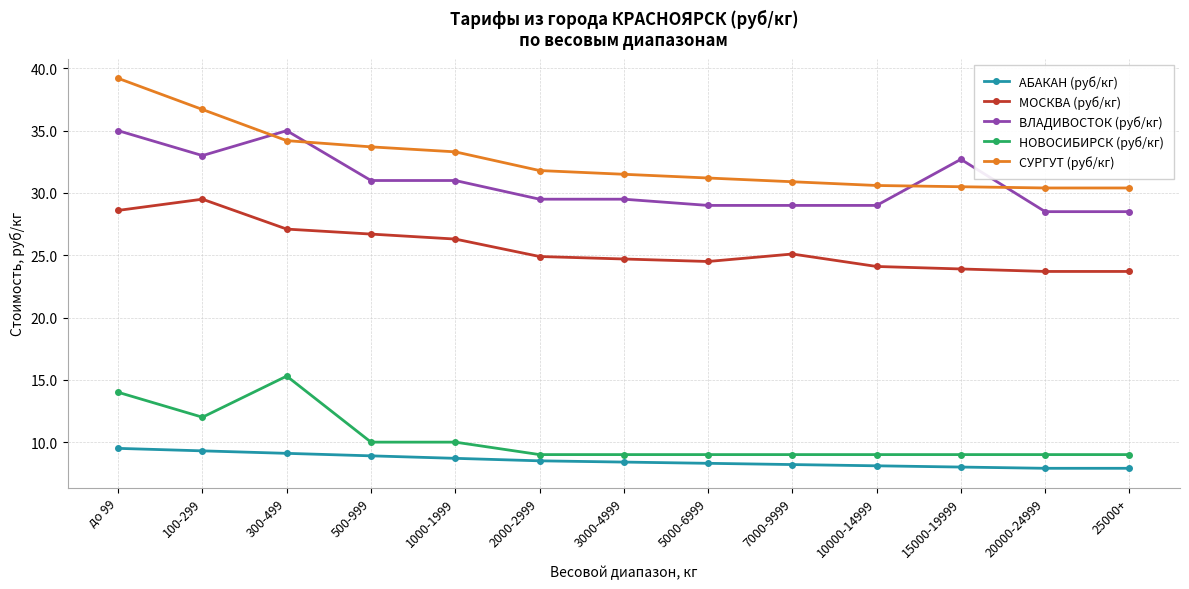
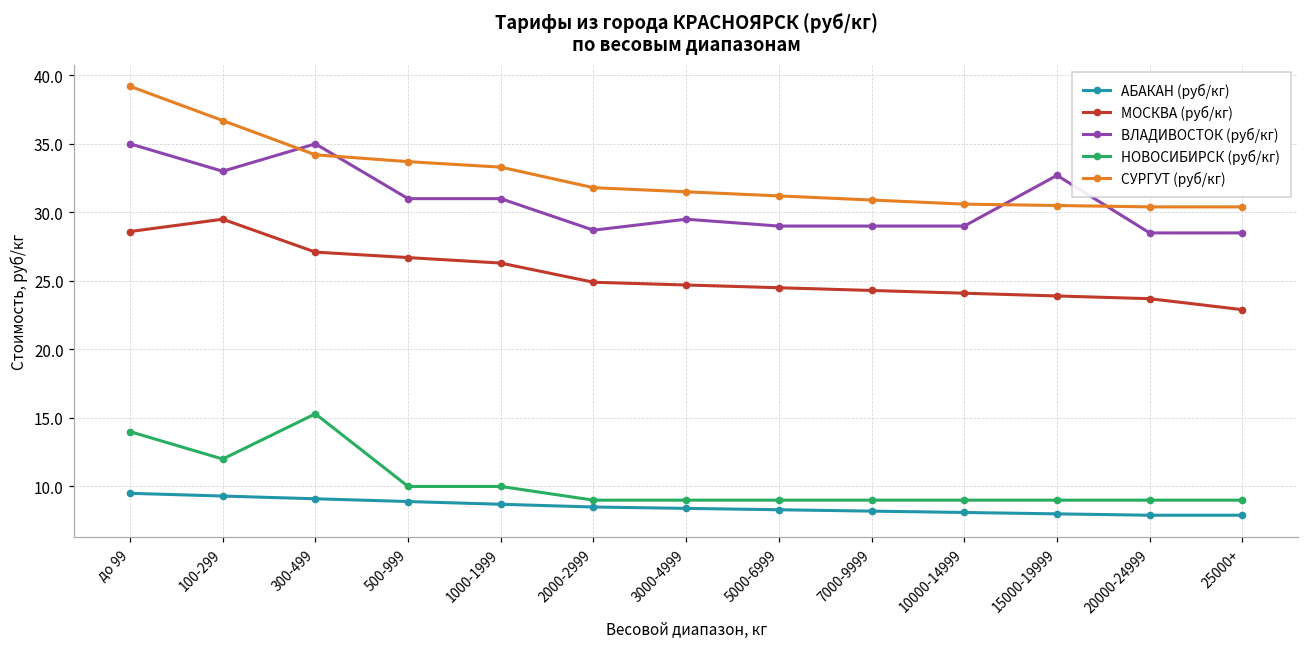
  {
    "АБАКАН (руб/кг)": {
      "до 99": 9.5,
      "100-299": 9.3,
      "300-499": 9.1,
      "500-999": 8.9,
      "1000-1999": 8.7,
      "2000-2999": 8.5,
      "3000-4999": 8.4,
      "5000-6999": 8.3,
      "7000-9999": 8.2,
      "10000-14999": 8.1,
      "15000-19999": 8.0,
      "20000-24999": 7.9,
      "25000+": 7.9
    },
    "МОСКВА (руб/кг)": {
      "до 99": 28.6,
      "100-299": 29.5,
      "300-499": 27.1,
      "500-999": 26.7,
      "1000-1999": 26.3,
      "2000-2999": 24.9,
      "3000-4999": 24.7,
      "5000-6999": 24.5,
-     "7000-9999": 25.1,
+     "7000-9999": 24.3,
      "10000-14999": 24.1,
      "15000-19999": 23.9,
      "20000-24999": 23.7,
-     "25000+": 23.7
+     "25000+": 22.9
    },
    "ВЛАДИВОСТОК (руб/кг)": {
      "до 99": 35.0,
      "100-299": 33.0,
      "300-499": 35.0,
      "500-999": 31.0,
      "1000-1999": 31.0,
-     "2000-2999": 29.5,
+     "2000-2999": 28.7,
      "3000-4999": 29.5,
      "5000-6999": 29.0,
      "7000-9999": 29.0,
      "10000-14999": 29.0,
      "15000-19999": 32.7,
      "20000-24999": 28.5,
      "25000+": 28.5
    },
    "НОВОСИБИРСК (руб/кг)": {
      "до 99": 14.0,
      "100-299": 12.0,
      "300-499": 15.3,
      "500-999": 10.0,
      "1000-1999": 10.0,
      "2000-2999": 9.0,
      "3000-4999": 9.0,
      "5000-6999": 9.0,
      "7000-9999": 9.0,
      "10000-14999": 9.0,
      "15000-19999": 9.0,
      "20000-24999": 9.0,
      "25000+": 9.0
    },
    "СУРГУТ (руб/кг)": {
      "до 99": 39.2,
      "100-299": 36.7,
      "300-499": 34.2,
      "500-999": 33.7,
      "1000-1999": 33.3,
      "2000-2999": 31.8,
      "3000-4999": 31.5,
      "5000-6999": 31.2,
      "7000-9999": 30.9,
      "10000-14999": 30.6,
      "15000-19999": 30.5,
      "20000-24999": 30.4,
      "25000+": 30.4
    }
  }
